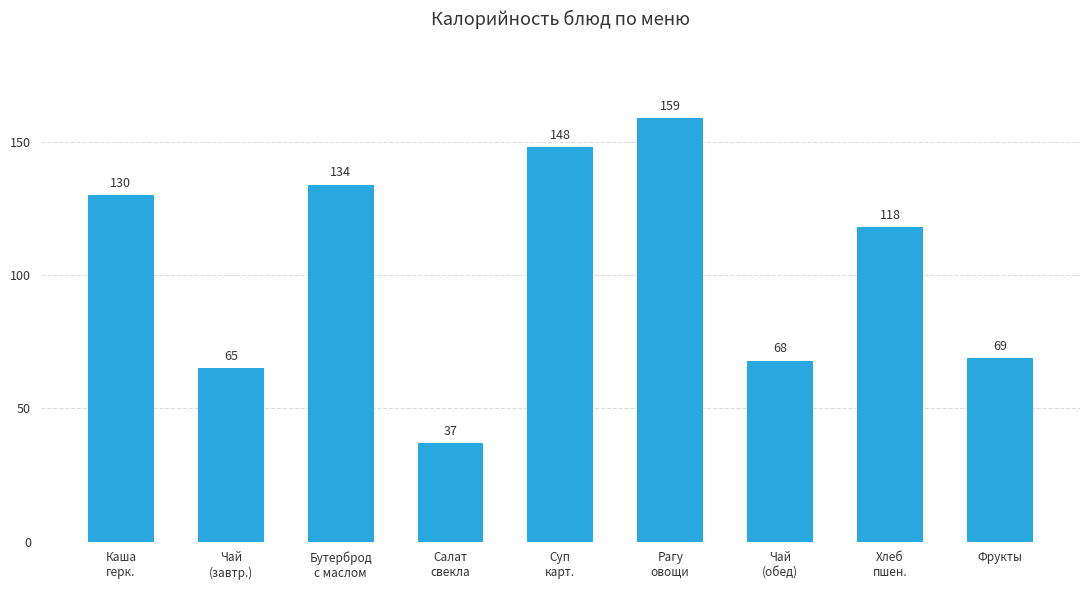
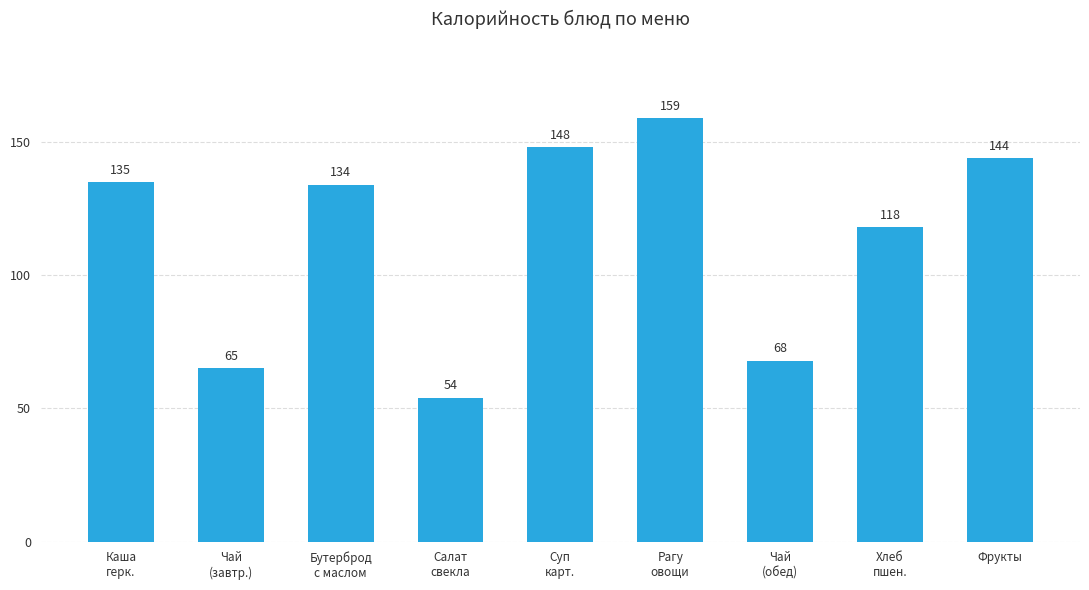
  {
-   "Каша герк.": 130,
+   "Каша герк.": 135,
    "Чай (завтр.)": 65,
    "Бутерброд с маслом": 134,
-   "Салат свекла": 37,
+   "Салат свекла": 54,
    "Суп карт.": 148,
    "Рагу овощи": 159,
    "Чай (обед)": 68,
    "Хлеб пшен.": 118,
-   "Фрукты": 69
+   "Фрукты": 144
  }
